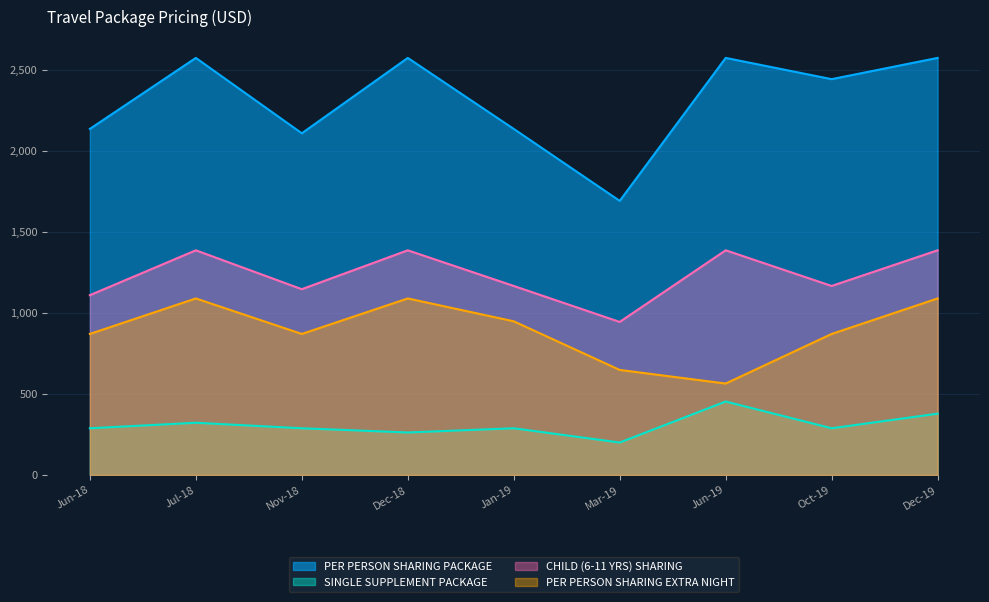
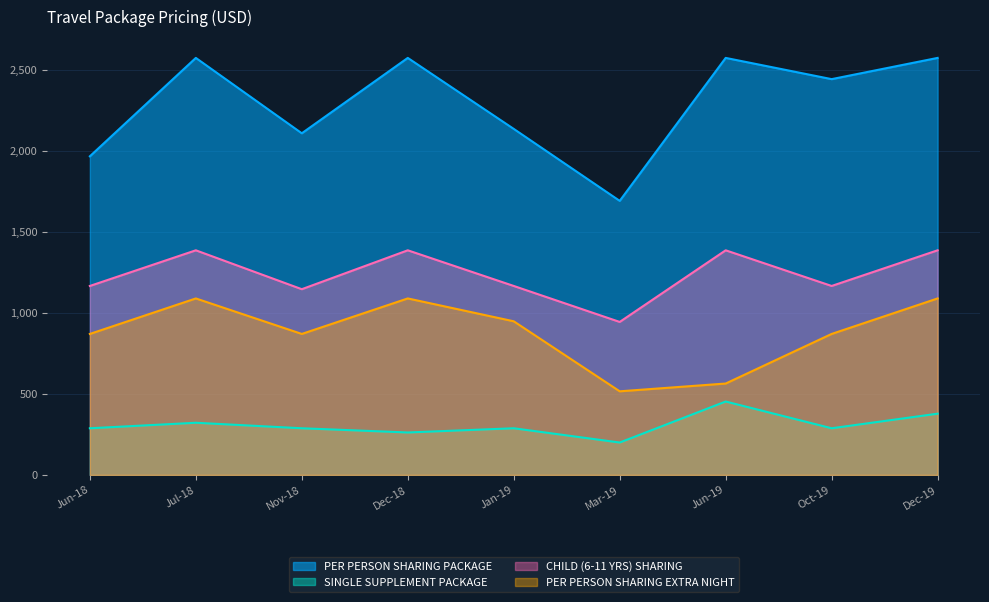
  {
    "PER PERSON SHARING PACKAGE": {
-     "Jun-18": "2,140",
+     "Jun-18": "1,970",
      "Jul-18": "2,570",
      "Nov-18": "2,110",
      "Dec-18": "2,570",
      "Jan-19": "2,140",
      "Mar-19": "1,690",
      "Jun-19": "2,570",
      "Oct-19": "2,440",
      "Dec-19": "2,570"
    },
    "SINGLE SUPPLEMENT PACKAGE": {
      "Jun-18": "290",
      "Jul-18": "320",
      "Nov-18": "290",
      "Dec-18": "260",
      "Jan-19": "290",
      "Mar-19": "200",
      "Jun-19": "450",
      "Oct-19": "290",
      "Dec-19": "380"
    },
    "CHILD (6-11 YRS) SHARING": {
-     "Jun-18": "1,110",
+     "Jun-18": "1,170",
      "Jul-18": "1,390",
      "Nov-18": "1,150",
      "Dec-18": "1,390",
      "Jan-19": "1,170",
      "Mar-19": "940",
      "Jun-19": "1,390",
      "Oct-19": "1,170",
      "Dec-19": "1,390"
    },
    "PER PERSON SHARING EXTRA NIGHT": {
      "Jun-18": "870",
      "Jul-18": "1,090",
      "Nov-18": "870",
      "Dec-18": "1,090",
      "Jan-19": "950",
-     "Mar-19": "650",
+     "Mar-19": "520",
      "Jun-19": "560",
      "Oct-19": "870",
      "Dec-19": "1,090"
    }
  }
